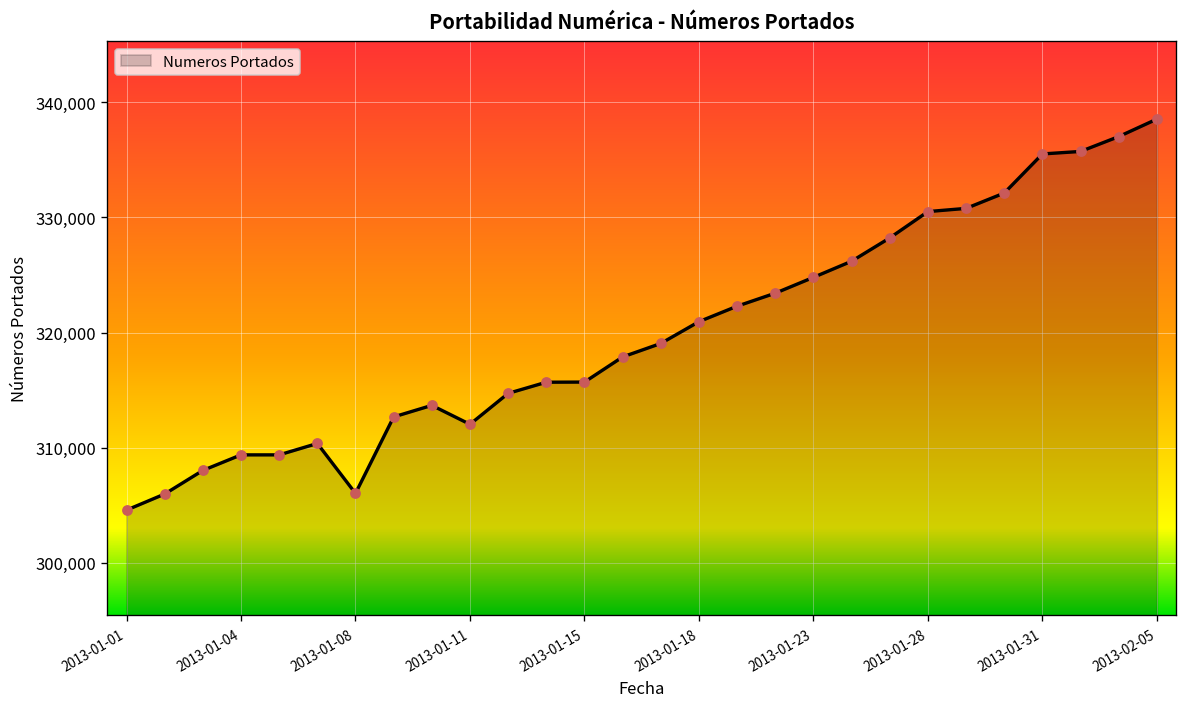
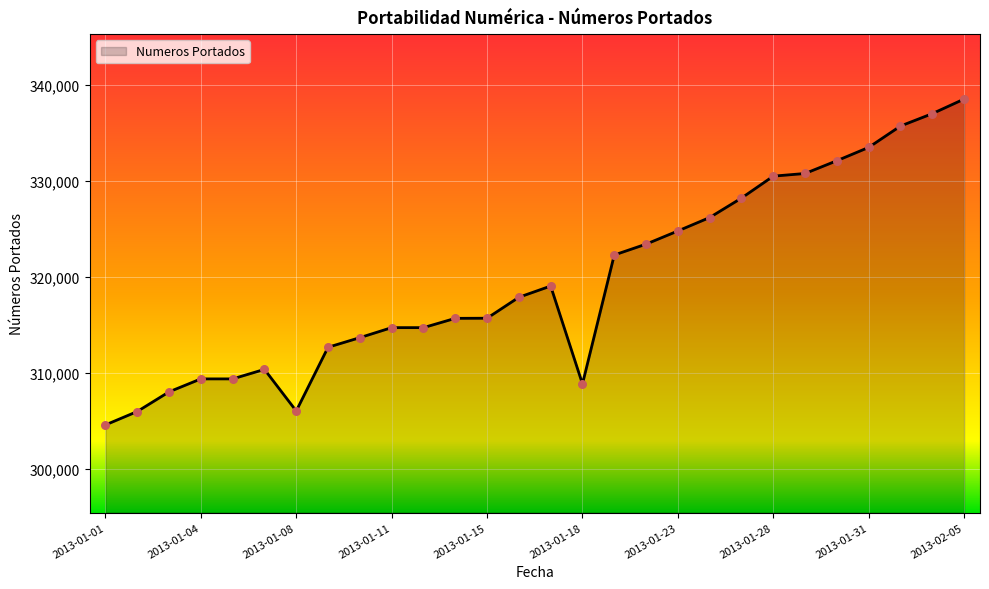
  {
    "2013-01-01": "305,000",
    "2013-01-04": "309,000",
    "2013-01-08": "306,000",
-   "2013-01-11": "312,000",
+   "2013-01-11": "315,000",
    "2013-01-15": "316,000",
-   "2013-01-18": "321,000",
+   "2013-01-18": "309,000",
    "2013-01-23": "325,000",
    "2013-01-28": "331,000",
-   "2013-01-31": "336,000",
+   "2013-01-31": "334,000",
    "2013-02-05": "339,000"
  }
